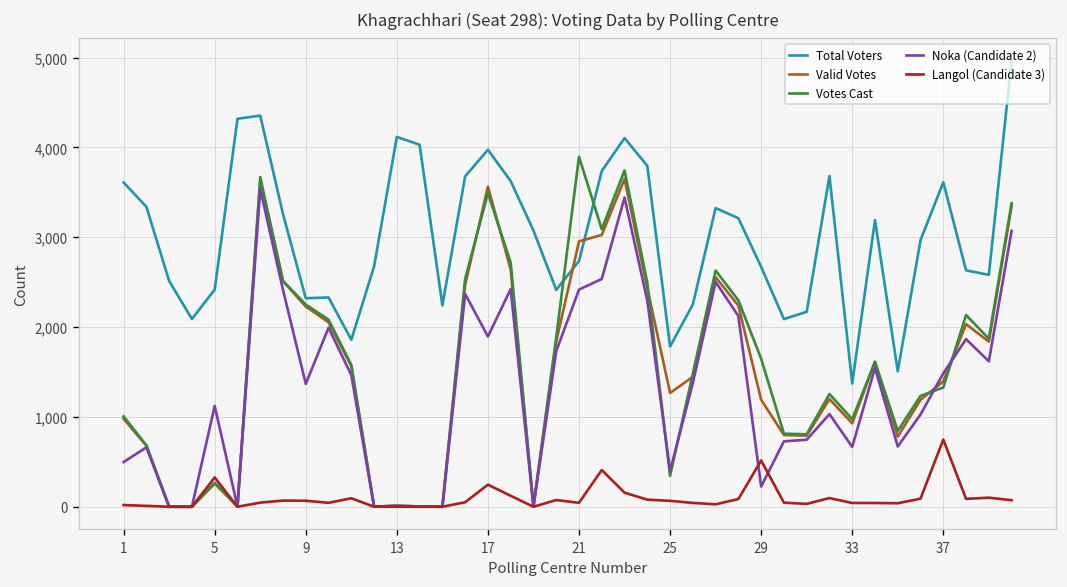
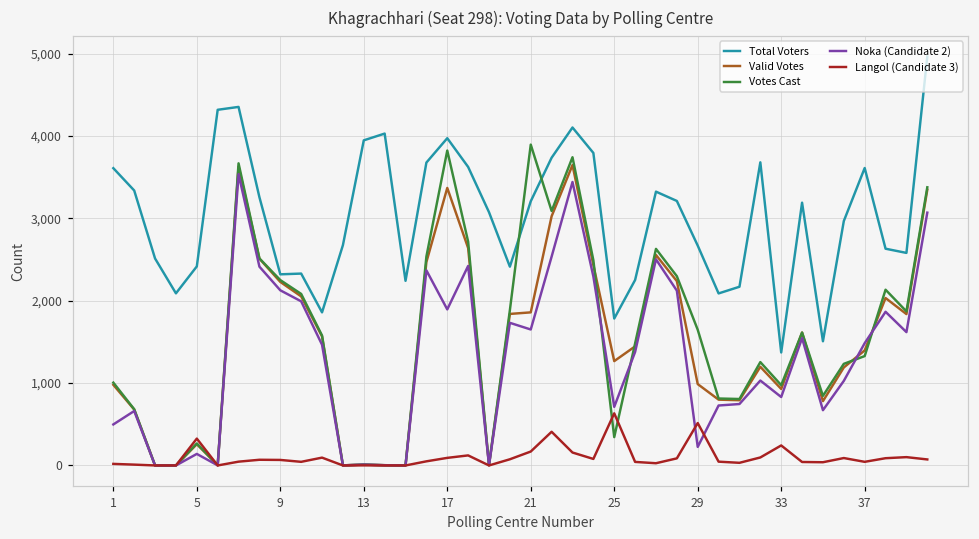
  {
    "Total Voters": {
      "1": "3,600",
      "5": "2,400",
      "9": "2,300",
-     "13": "4,100",
+     "13": "3,900",
      "17": "4,000",
-     "21": "2,700",
+     "21": "3,200",
      "25": "1,800",
      "29": "2,700",
      "33": "1,400",
      "37": "3,600"
    },
    "Valid Votes": {
-     "17": "3,600",
-     "21": "3,000",
+     "17": "3,400",
+     "21": "1,900",
      "25": "1,300",
-     "29": "1,200",
+     "29": "1,000",
      "33": "900",
      "37": "1,400"
    },
    "Votes Cast": {
-     "17": "3,500",
+     "17": "3,800",
      "21": "3,900",
      "25": "300",
      "29": "1,600",
      "33": "1,000",
      "37": "1,300"
    },
    "Noka (Candidate 2)": {
      "1": "500",
-     "5": "1,100",
-     "9": "1,400",
+     "5": "100",
+     "9": "2,100",
      "17": "1,900",
-     "21": "2,400",
-     "25": "400",
+     "21": "1,700",
+     "25": "700",
      "29": "200",
-     "33": "700",
+     "33": "800",
      "37": "1,500"
    },
    "Langol (Candidate 3)": {
      "1": "0",
      "5": "300",
      "9": "100",
-     "17": "200",
-     "21": "0",
-     "25": "100",
+     "17": "100",
+     "21": "200",
+     "25": "600",
      "29": "500",
-     "33": "0",
-     "37": "700"
+     "33": "200",
+     "37": "0"
    }
  }
